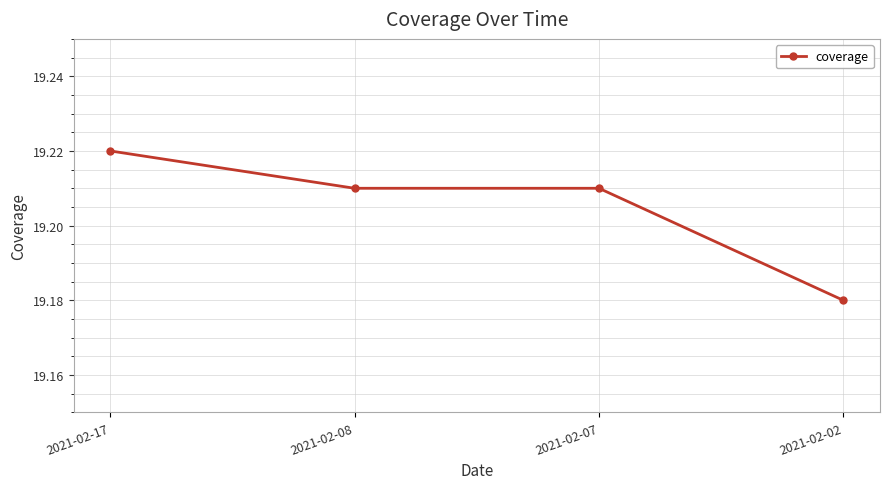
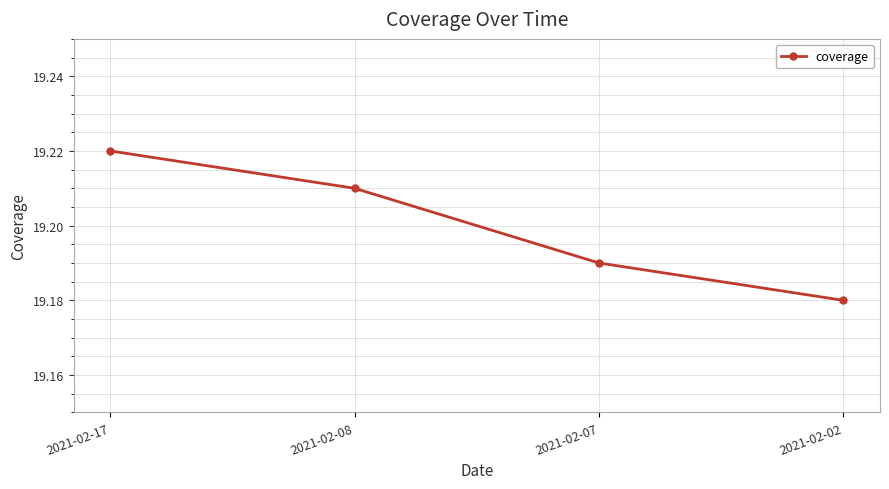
  {
    "2021-02-17": 19.22,
    "2021-02-08": 19.21,
-   "2021-02-07": 19.21,
+   "2021-02-07": 19.19,
    "2021-02-02": 19.18
  }
